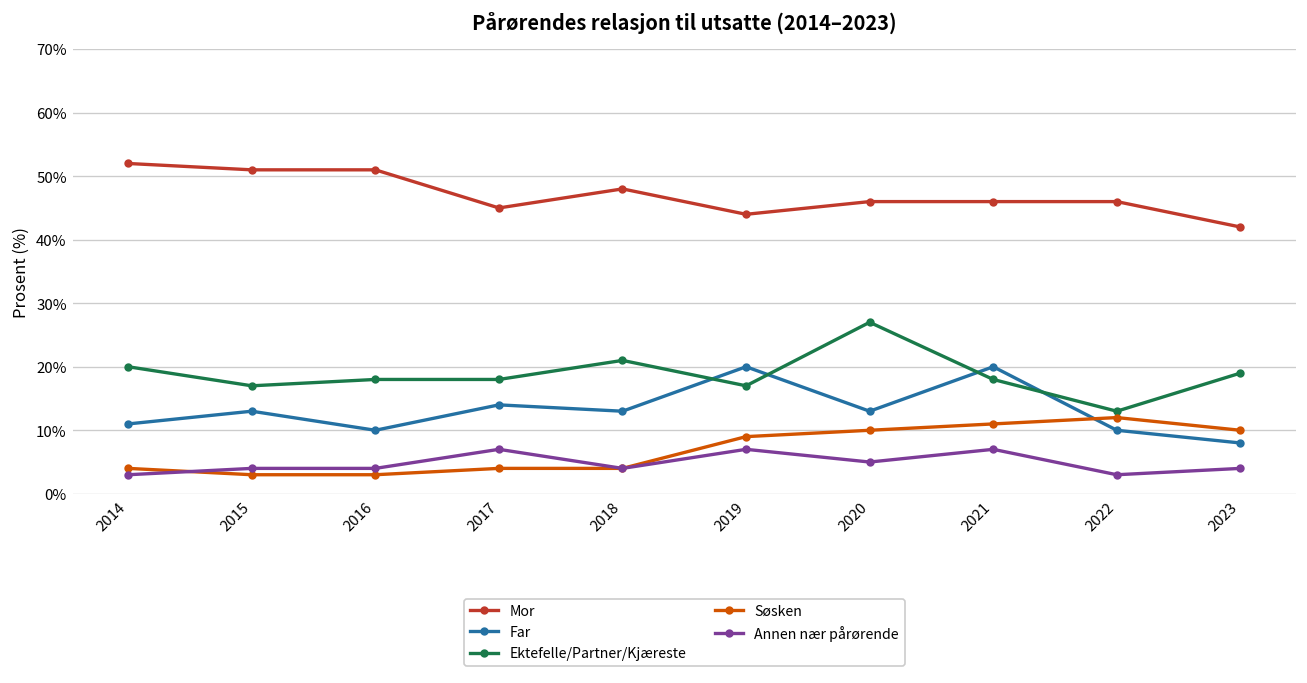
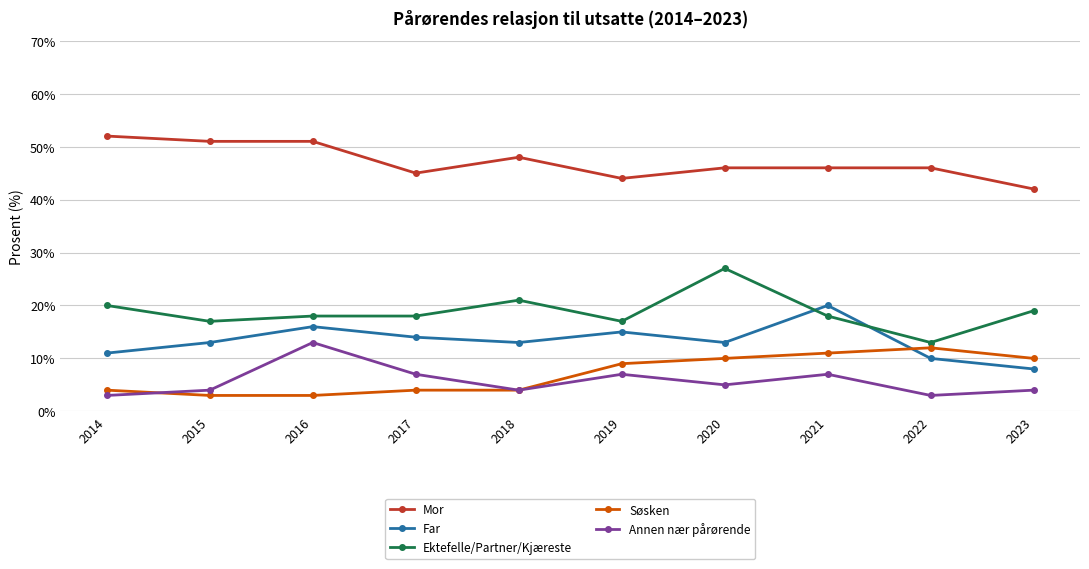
  {
    "Far": {
      "2014": "11%",
      "2015": "13%",
-     "2016": "10%",
+     "2016": "16%",
      "2017": "14%",
      "2018": "13%",
-     "2019": "20%",
+     "2019": "15%",
      "2020": "13%",
      "2021": "20%",
      "2022": "10%",
      "2023": "8%"
    },
    "Ektefelle/Partner/Kjæreste": {
      "2014": "20%",
      "2015": "17%",
      "2016": "18%",
      "2017": "18%",
      "2018": "21%",
      "2019": "17%",
      "2020": "27%",
      "2021": "18%",
      "2022": "13%",
      "2023": "19%"
    },
    "Annen nær pårørende": {
      "2014": "3%",
      "2015": "4%",
-     "2016": "4%",
+     "2016": "13%",
      "2017": "7%",
      "2019": "7%",
      "2020": "5%",
      "2021": "7%",
      "2022": "3%",
      "2023": "4%"
    }
  }
